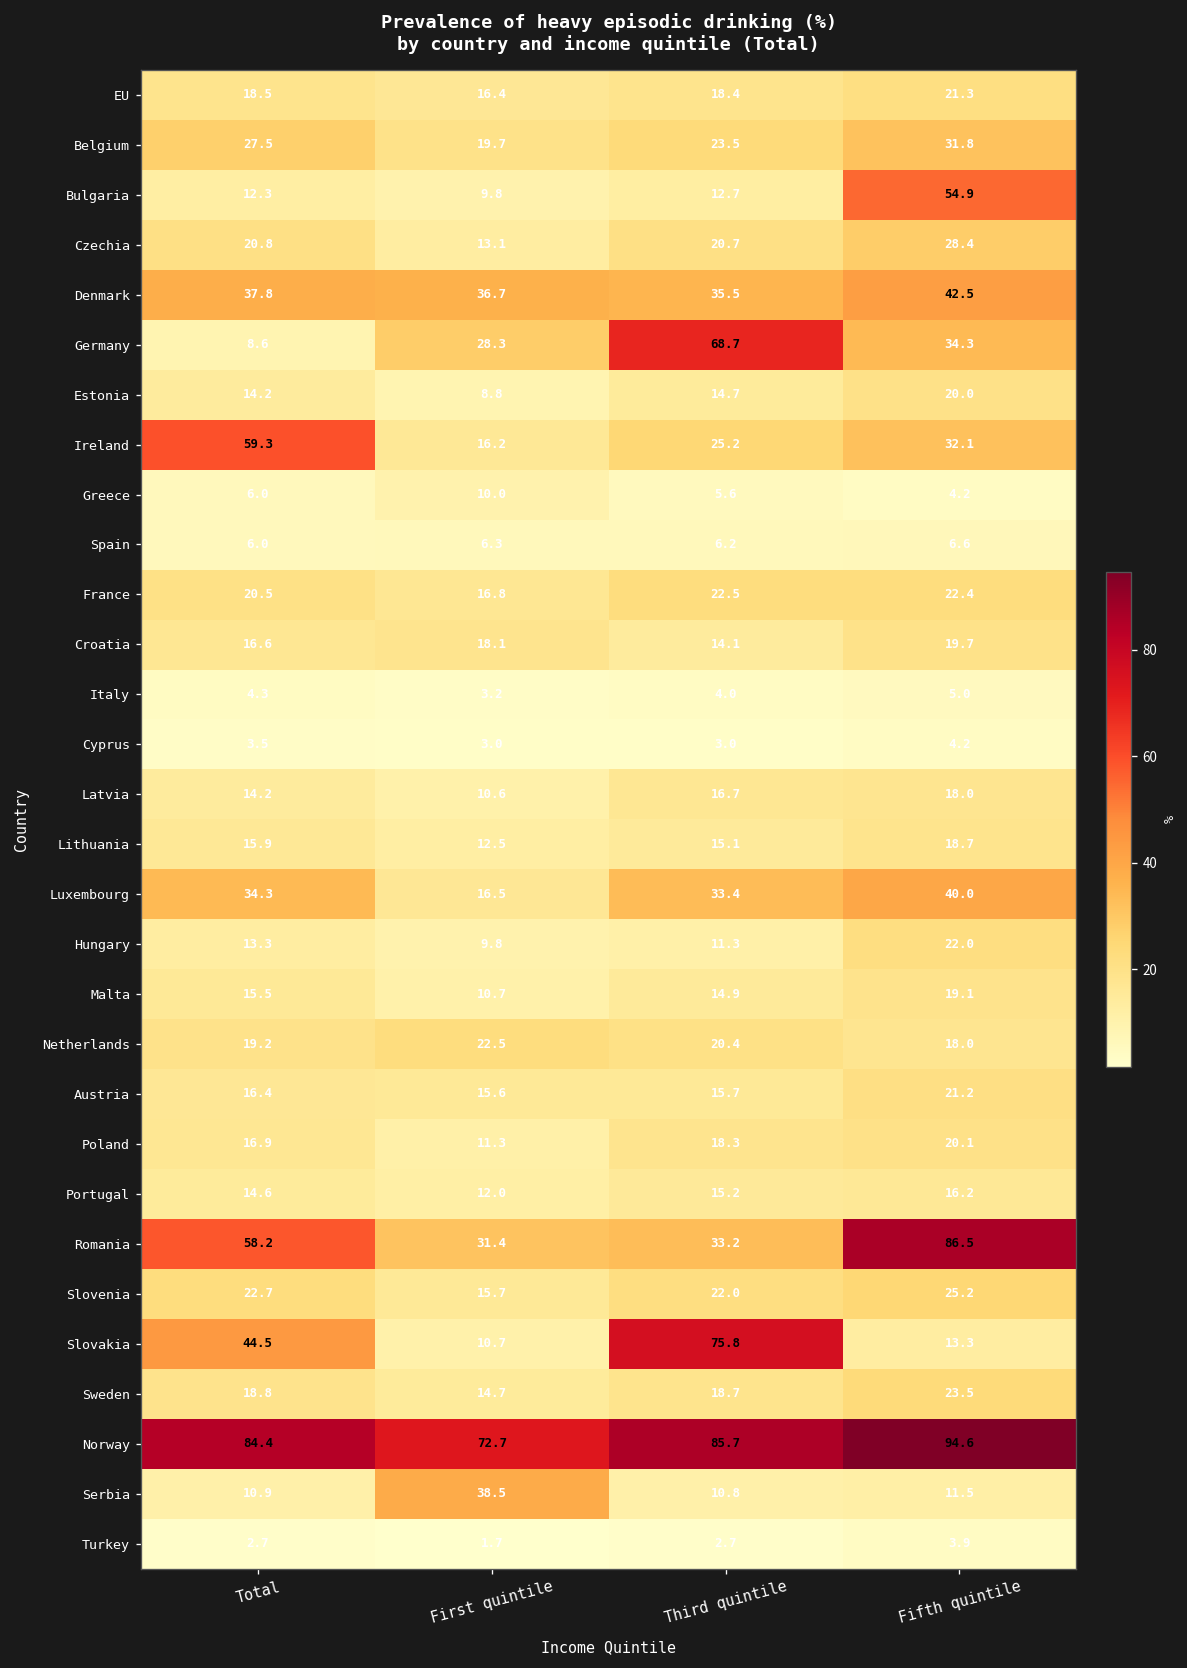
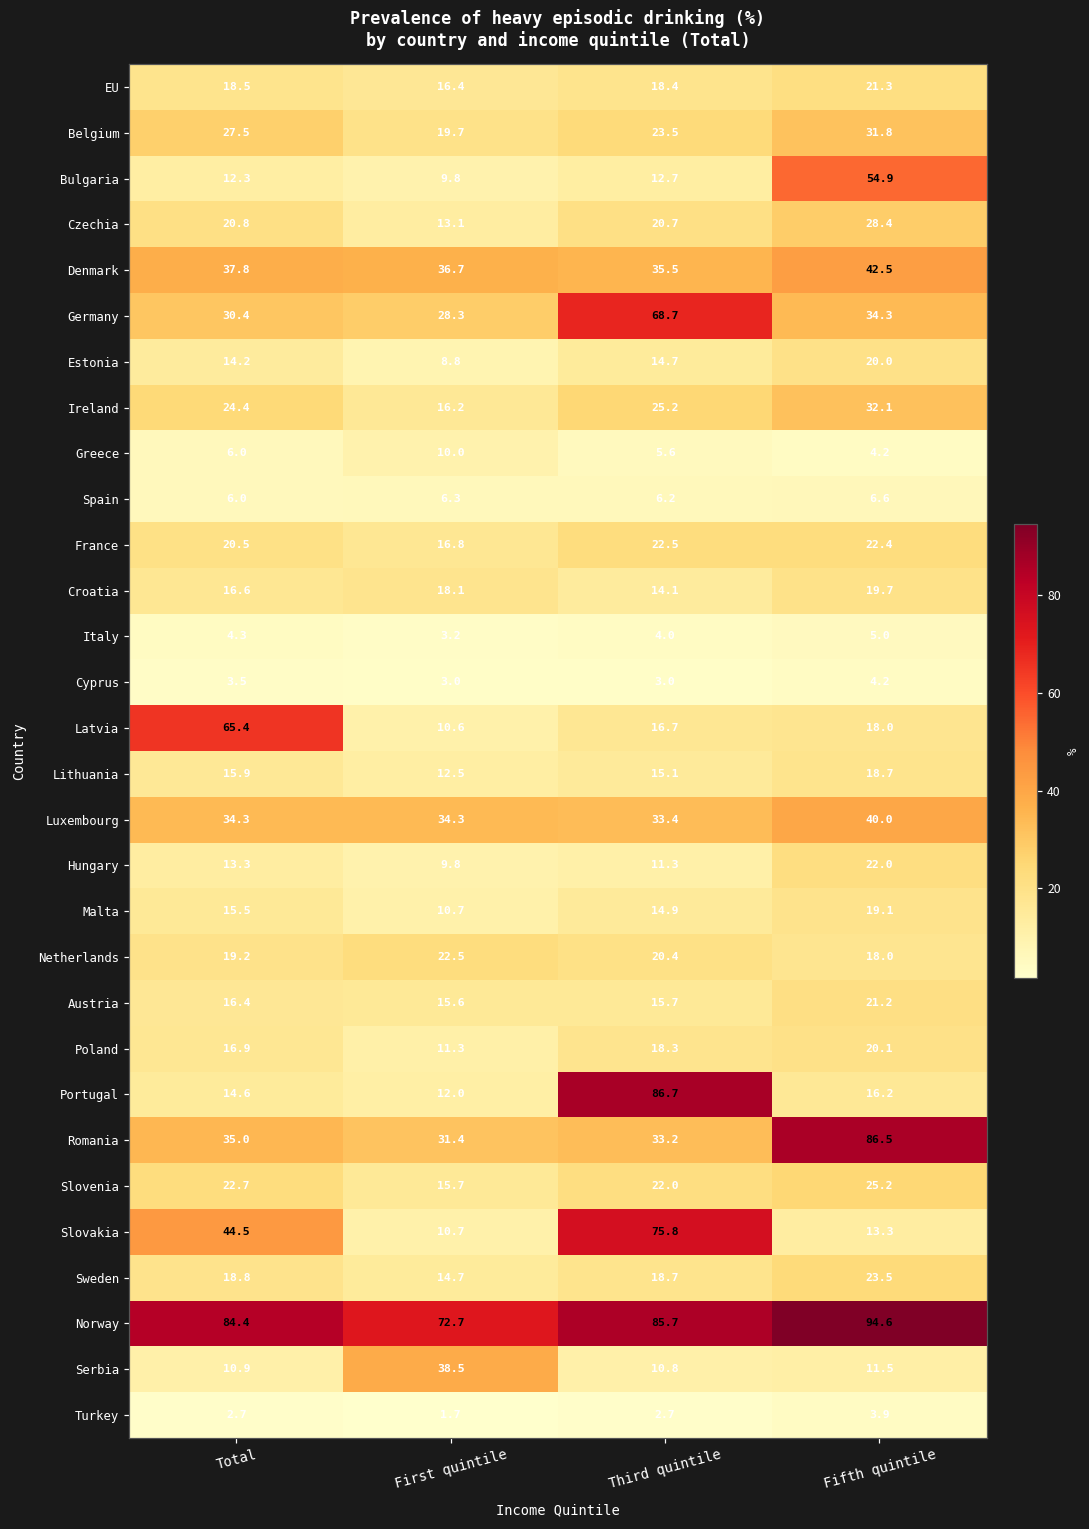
  {
    "EU": {
      "Total": 18.5,
      "First quintile": 16.4,
      "Third quintile": 18.4,
      "Fifth quintile": 21.3
    },
    "Belgium": {
      "Total": 27.5,
      "First quintile": 19.7,
      "Third quintile": 23.5,
      "Fifth quintile": 31.8
    },
    "Bulgaria": {
      "Total": 12.3,
      "First quintile": 9.8,
      "Third quintile": 12.7,
      "Fifth quintile": 54.9
    },
    "Czechia": {
      "Total": 20.8,
      "First quintile": 13.1,
      "Third quintile": 20.7,
      "Fifth quintile": 28.4
    },
    "Denmark": {
      "Total": 37.8,
      "First quintile": 36.7,
      "Third quintile": 35.5,
      "Fifth quintile": 42.5
    },
    "Germany": {
-     "Total": 8.6,
+     "Total": 30.4,
      "First quintile": 28.3,
      "Third quintile": 68.7,
      "Fifth quintile": 34.3
    },
    "Estonia": {
      "Total": 14.2,
      "First quintile": 8.8,
      "Third quintile": 14.7,
      "Fifth quintile": 20.0
    },
    "Ireland": {
-     "Total": 59.3,
+     "Total": 24.4,
      "First quintile": 16.2,
      "Third quintile": 25.2,
      "Fifth quintile": 32.1
    },
    "Greece": {
      "Total": 6.0,
      "First quintile": 10.0,
      "Third quintile": 5.6,
      "Fifth quintile": 4.2
    },
    "Spain": {
      "Total": 6.0,
      "First quintile": 6.3,
      "Third quintile": 6.2,
      "Fifth quintile": 6.6
    },
    "France": {
      "Total": 20.5,
      "First quintile": 16.8,
      "Third quintile": 22.5,
      "Fifth quintile": 22.4
    },
    "Croatia": {
      "Total": 16.6,
      "First quintile": 18.1,
      "Third quintile": 14.1,
      "Fifth quintile": 19.7
    },
    "Italy": {
      "Total": 4.3,
      "First quintile": 3.2,
      "Third quintile": 4.0,
      "Fifth quintile": 5.0
    },
    "Cyprus": {
      "Total": 3.5,
      "First quintile": 3.0,
      "Third quintile": 3.0,
      "Fifth quintile": 4.2
    },
    "Latvia": {
-     "Total": 14.2,
+     "Total": 65.4,
      "First quintile": 10.6,
      "Third quintile": 16.7,
      "Fifth quintile": 18.0
    },
    "Lithuania": {
      "Total": 15.9,
      "First quintile": 12.5,
      "Third quintile": 15.1,
      "Fifth quintile": 18.7
    },
    "Luxembourg": {
      "Total": 34.3,
-     "First quintile": 16.5,
+     "First quintile": 34.3,
      "Third quintile": 33.4,
      "Fifth quintile": 40.0
    },
    "Hungary": {
      "Total": 13.3,
      "First quintile": 9.8,
      "Third quintile": 11.3,
      "Fifth quintile": 22.0
    },
    "Malta": {
      "Total": 15.5,
      "First quintile": 10.7,
      "Third quintile": 14.9,
      "Fifth quintile": 19.1
    },
    "Netherlands": {
      "Total": 19.2,
      "First quintile": 22.5,
      "Third quintile": 20.4,
      "Fifth quintile": 18.0
    },
    "Austria": {
      "Total": 16.4,
      "First quintile": 15.6,
      "Third quintile": 15.7,
      "Fifth quintile": 21.2
    },
    "Poland": {
      "Total": 16.9,
      "First quintile": 11.3,
      "Third quintile": 18.3,
      "Fifth quintile": 20.1
    },
    "Portugal": {
      "Total": 14.6,
      "First quintile": 12.0,
-     "Third quintile": 15.2,
+     "Third quintile": 86.7,
      "Fifth quintile": 16.2
    },
    "Romania": {
-     "Total": 58.2,
+     "Total": 35.0,
      "First quintile": 31.4,
      "Third quintile": 33.2,
      "Fifth quintile": 86.5
    },
    "Slovenia": {
      "Total": 22.7,
      "First quintile": 15.7,
      "Third quintile": 22.0,
      "Fifth quintile": 25.2
    },
    "Slovakia": {
      "Total": 44.5,
      "First quintile": 10.7,
      "Third quintile": 75.8,
      "Fifth quintile": 13.3
    },
    "Sweden": {
      "Total": 18.8,
      "First quintile": 14.7,
      "Third quintile": 18.7,
      "Fifth quintile": 23.5
    },
    "Norway": {
      "Total": 84.4,
      "First quintile": 72.7,
      "Third quintile": 85.7,
      "Fifth quintile": 94.6
    },
    "Serbia": {
      "Total": 10.9,
      "First quintile": 38.5,
      "Third quintile": 10.8,
      "Fifth quintile": 11.5
    },
    "Turkey": {
      "Total": 2.7,
      "First quintile": 1.7,
      "Third quintile": 2.7,
      "Fifth quintile": 3.9
    }
  }
